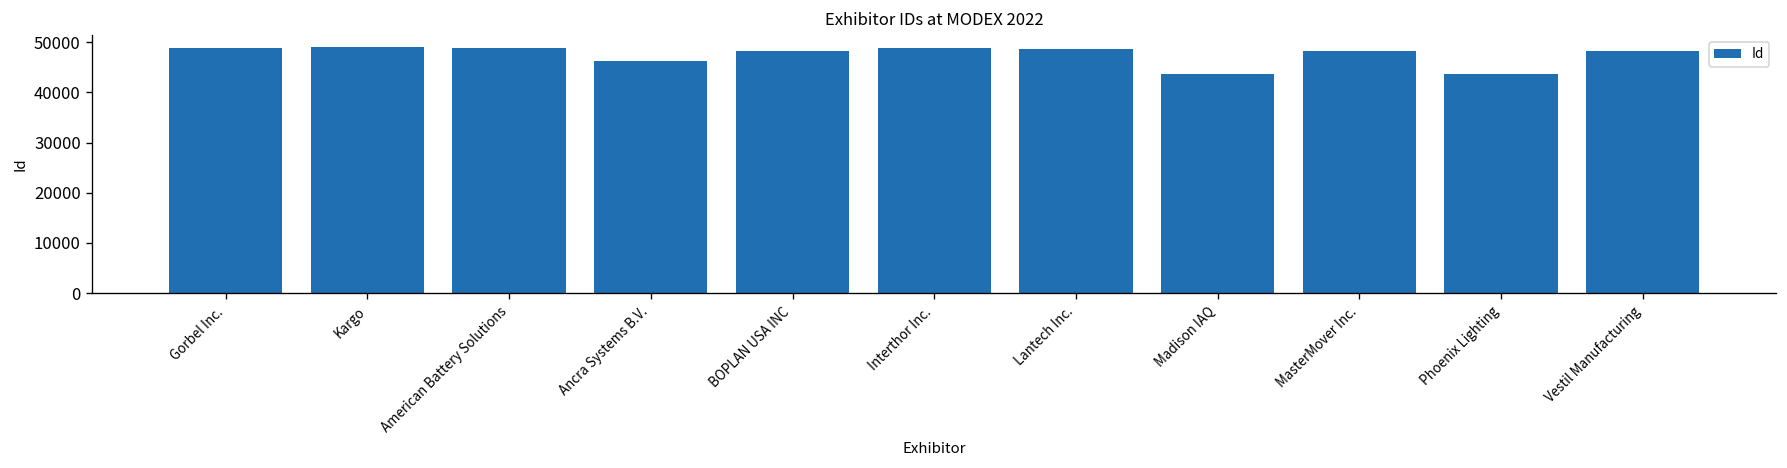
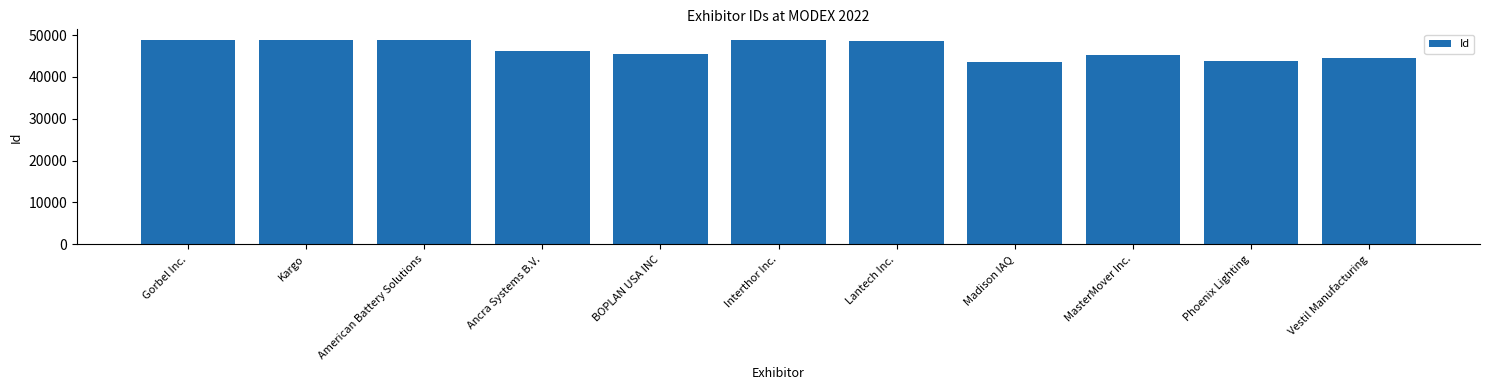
  {
    "Gorbel Inc.": 49000,
    "Kargo": 49000,
    "American Battery Solutions": 49000,
    "Ancra Systems B.V.": 46000,
-   "BOPLAN USA INC": 48000,
+   "BOPLAN USA INC": 46000,
    "Interthor Inc.": 49000,
    "Lantech Inc.": 49000,
    "Madison IAQ": 44000,
-   "MasterMover Inc.": 48000,
+   "MasterMover Inc.": 45000,
    "Phoenix Lighting": 44000,
-   "Vestil Manufacturing": 48000
+   "Vestil Manufacturing": 45000
  }
